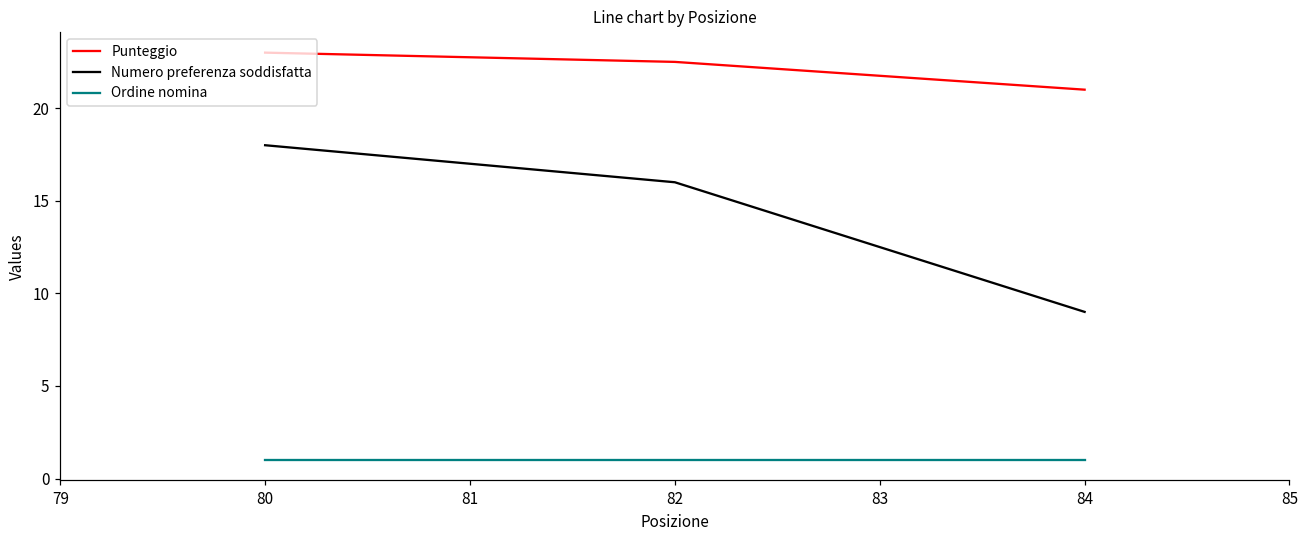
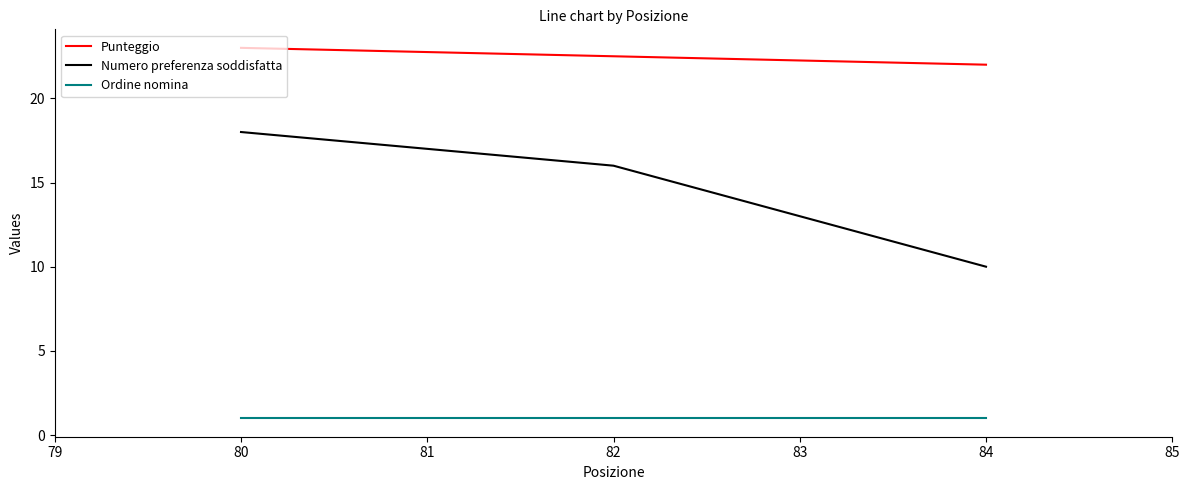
  {
    "Punteggio": {
      "82": 22.5,
-     "84": 21
+     "84": 22
    },
    "Numero preferenza soddisfatta": {
      "80": 18,
      "82": 16,
-     "84": 9
+     "84": 10
    },
    "Ordine nomina": {
      "80": 1,
      "82": 1,
      "84": 1
    }
  }
